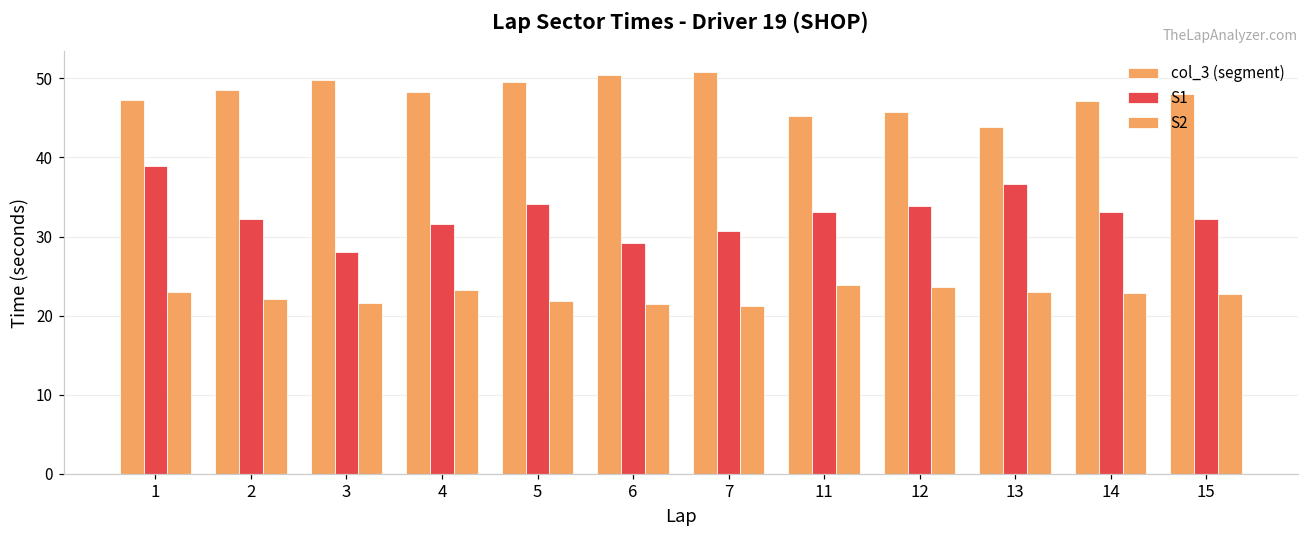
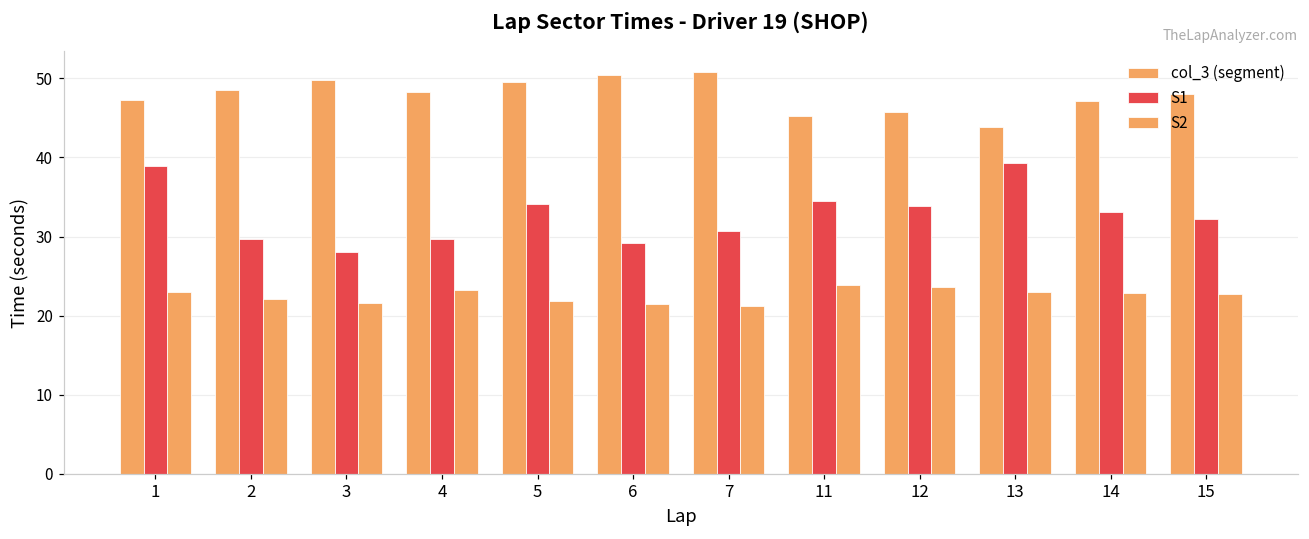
  {
    "S1": {
      "1": 39,
-     "2": 32,
+     "2": 30,
      "3": 28,
-     "4": 32,
+     "4": 30,
      "5": 34,
      "6": 29,
      "7": 31,
-     "11": 33,
+     "11": 34,
      "12": 34,
-     "13": 37,
+     "13": 39,
      "14": 33,
      "15": 32
    }
  }
